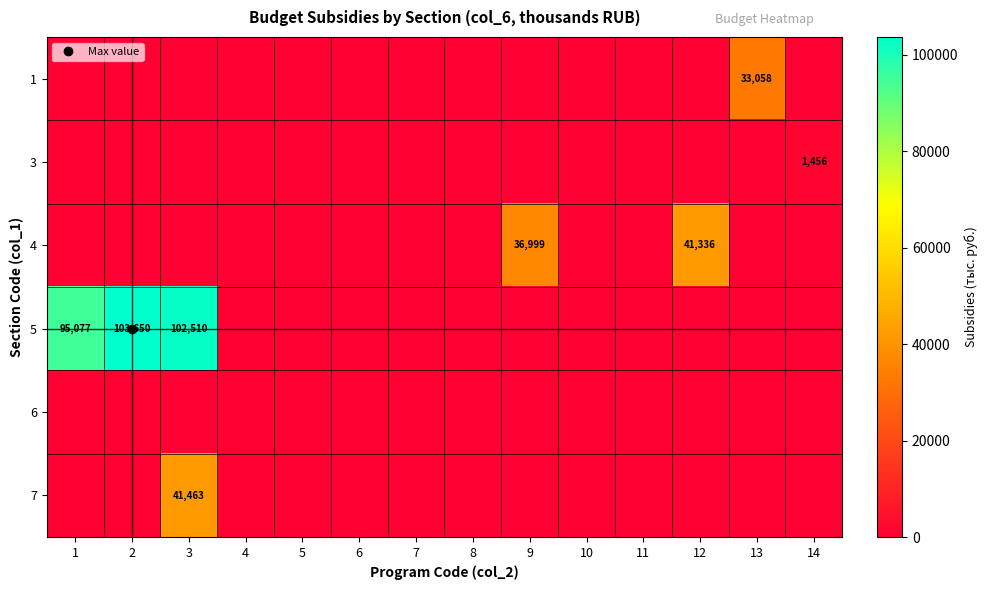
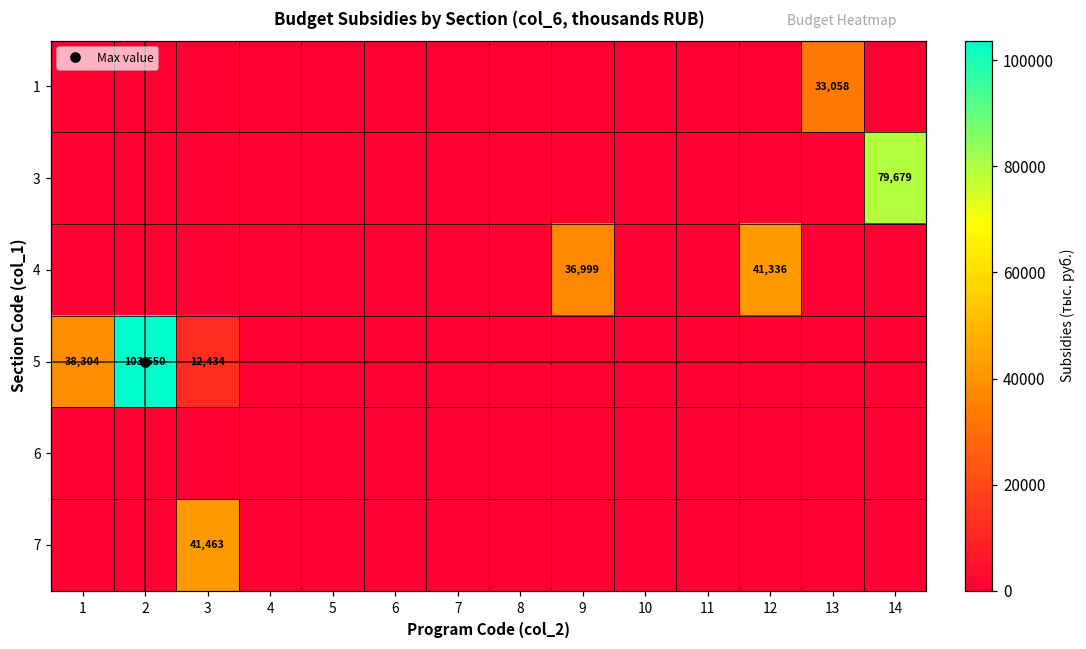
  {
    "1": {
      "13": "33,058"
    },
    "3": {
-     "14": "1,456"
+     "14": "79,679"
    },
    "4": {
      "9": "36,999",
      "12": "41,336"
    },
    "5": {
-     "1": "95,077",
-     "3": "102,510"
+     "1": "38,304",
+     "3": "12,434"
    },
    "7": {
      "3": "41,463"
    }
  }
